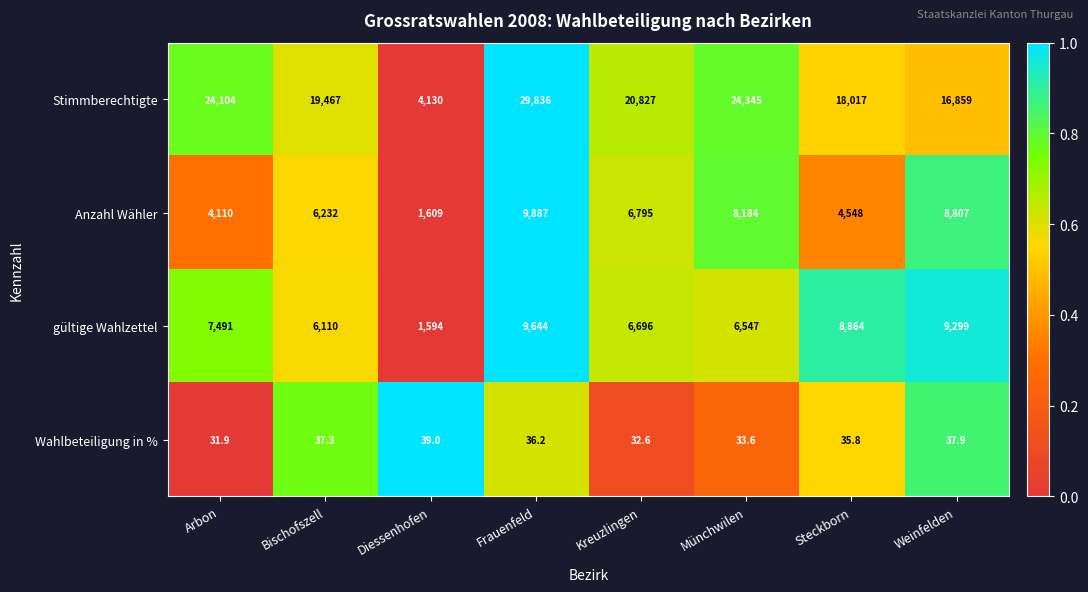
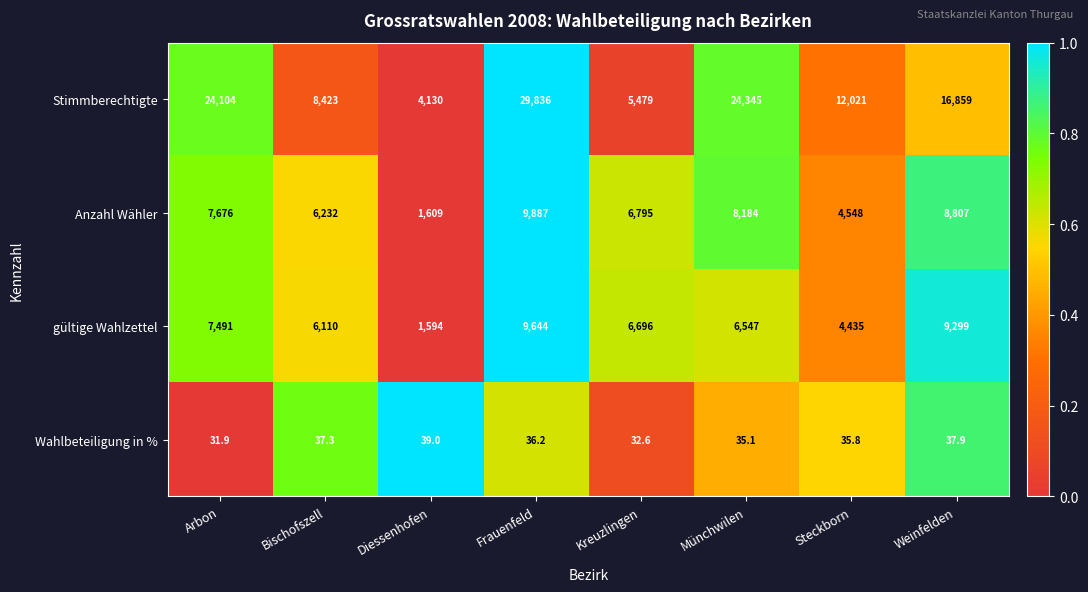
  {
    "Stimmberechtigte": {
      "Arbon": "24,104",
-     "Bischofszell": "19,467",
+     "Bischofszell": "8,423",
      "Diessenhofen": "4,130",
      "Frauenfeld": "29,836",
-     "Kreuzlingen": "20,827",
+     "Kreuzlingen": "5,479",
      "Münchwilen": "24,345",
-     "Steckborn": "18,017",
+     "Steckborn": "12,021",
      "Weinfelden": "16,859"
    },
    "Anzahl Wähler": {
-     "Arbon": "4,110",
+     "Arbon": "7,676",
      "Bischofszell": "6,232",
      "Diessenhofen": "1,609",
      "Frauenfeld": "9,887",
      "Kreuzlingen": "6,795",
      "Münchwilen": "8,184",
      "Steckborn": "4,548",
      "Weinfelden": "8,807"
    },
    "gültige Wahlzettel": {
      "Arbon": "7,491",
      "Bischofszell": "6,110",
      "Diessenhofen": "1,594",
      "Frauenfeld": "9,644",
      "Kreuzlingen": "6,696",
      "Münchwilen": "6,547",
-     "Steckborn": "8,864",
+     "Steckborn": "4,435",
      "Weinfelden": "9,299"
    },
    "Wahlbeteiligung in %": {
      "Arbon": "31.9",
      "Bischofszell": "37.3",
      "Diessenhofen": "39.0",
      "Frauenfeld": "36.2",
      "Kreuzlingen": "32.6",
-     "Münchwilen": "33.6",
+     "Münchwilen": "35.1",
      "Steckborn": "35.8",
      "Weinfelden": "37.9"
    }
  }
